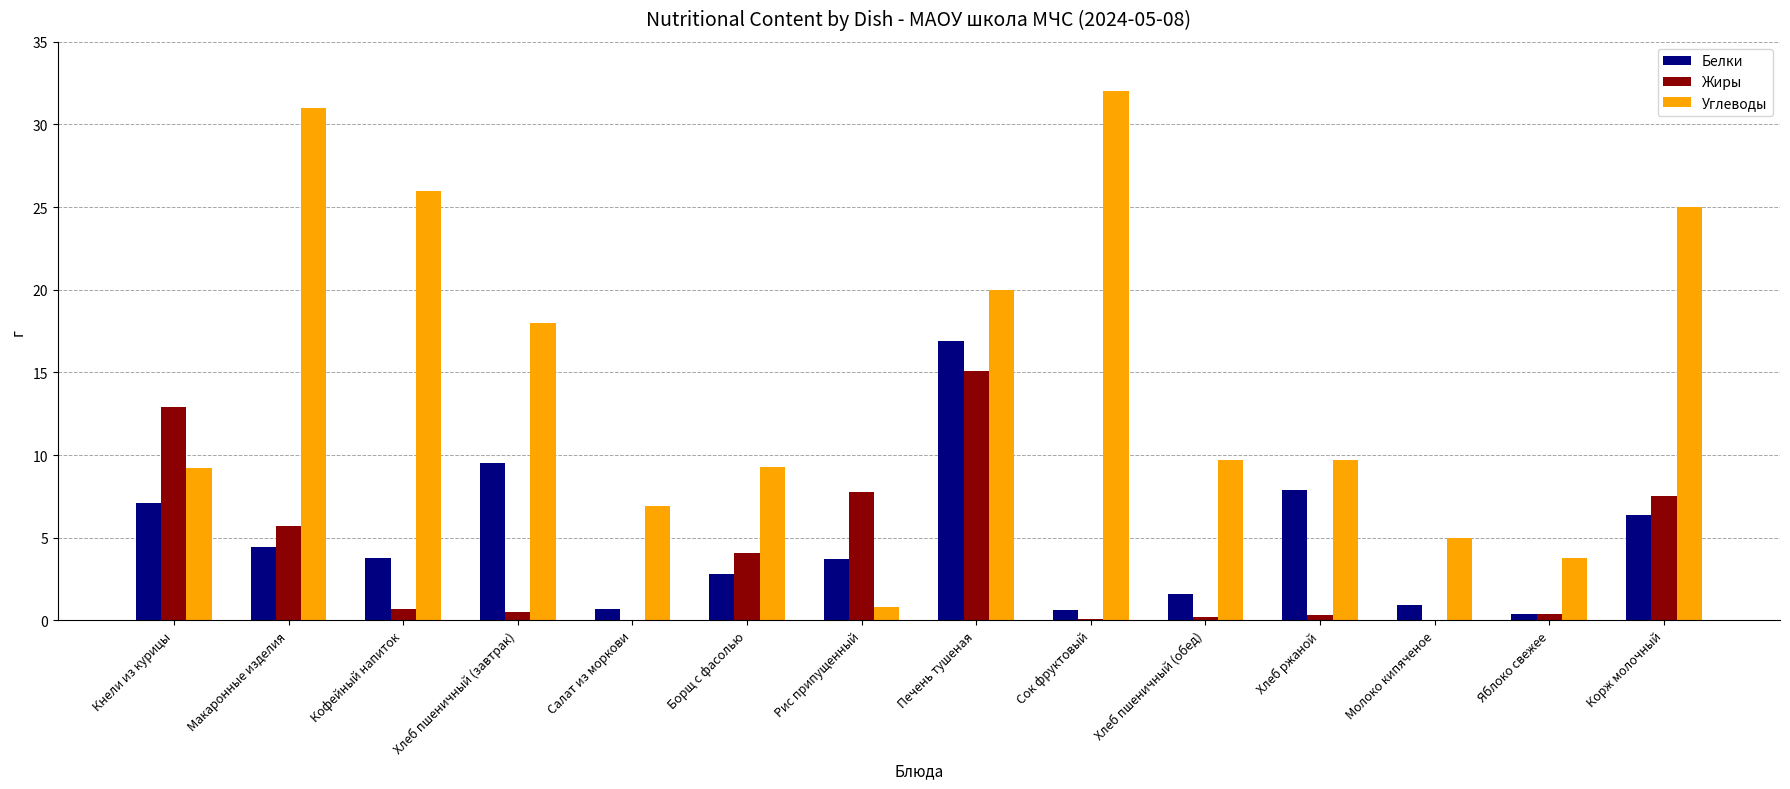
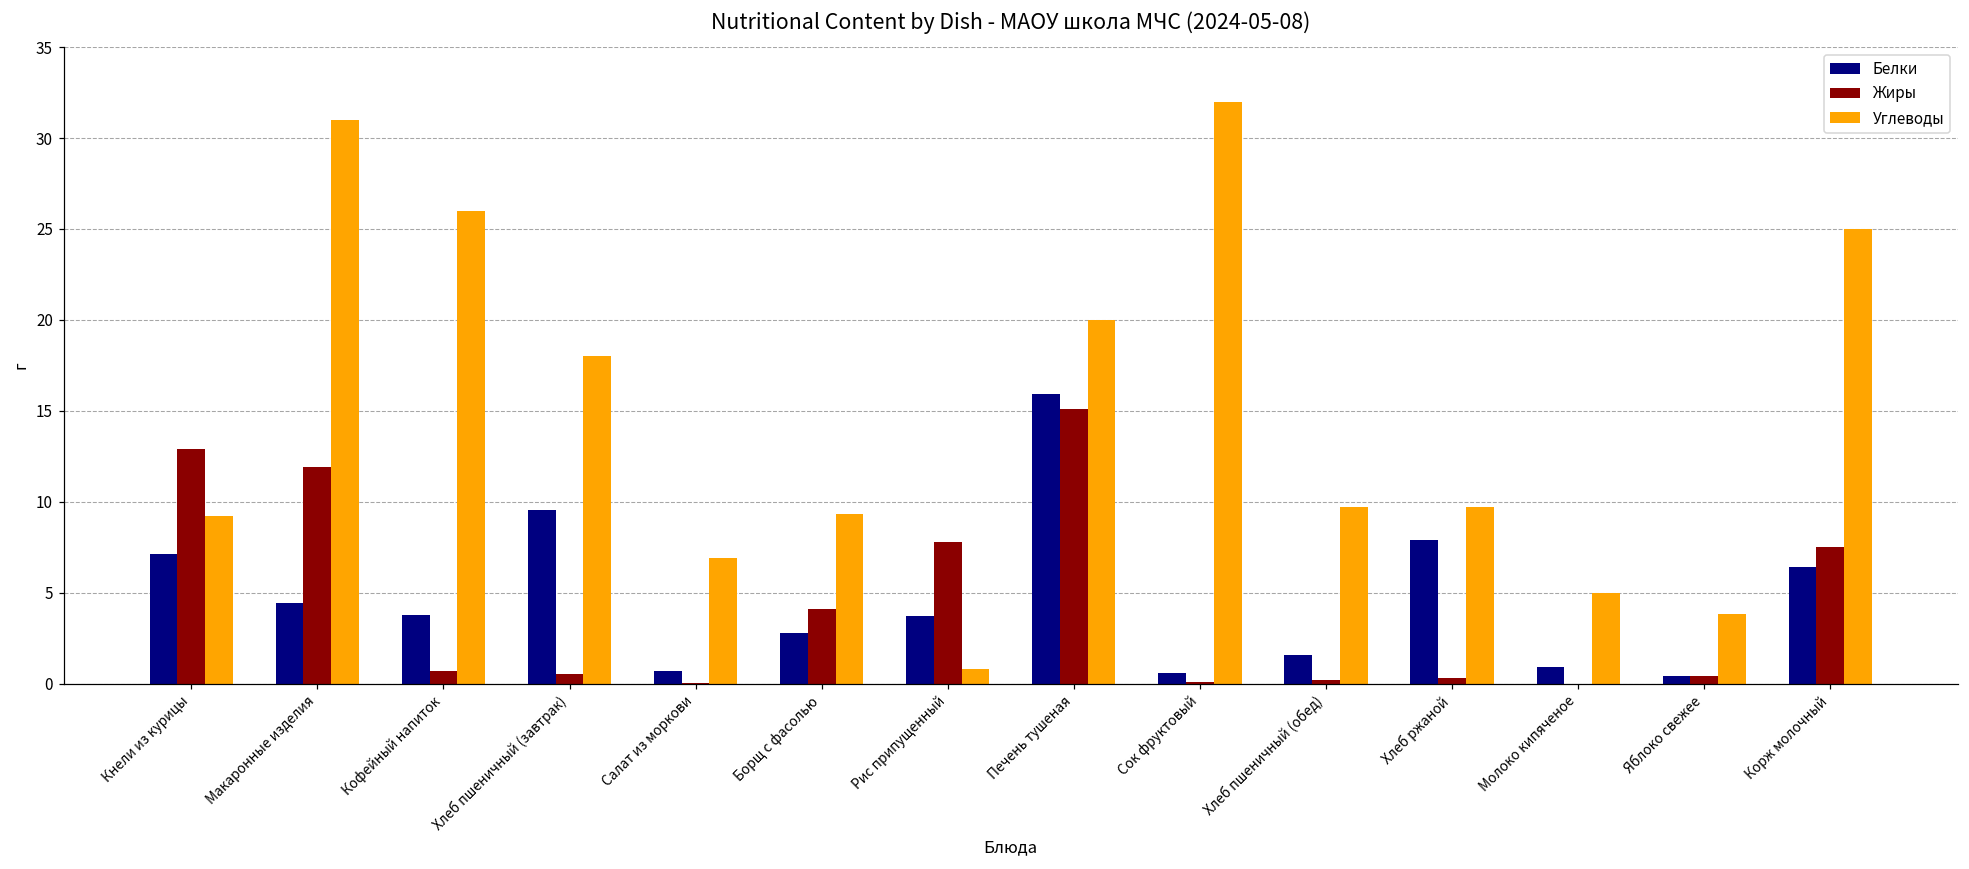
  {
    "Белки": {
      "Кнели из курицы": 7.1,
      "Макаронные изделия": 4.5,
      "Кофейный напиток": 3.8,
      "Хлеб пшеничный (завтрак)": 9.5,
      "Салат из моркови": 0.7,
      "Борщ с фасолью": 2.8,
      "Рис припущенный": 3.7,
-     "Печень тушеная": 16.9,
+     "Печень тушеная": 15.9,
      "Сок фруктовый": 0.6,
      "Хлеб пшеничный (обед)": 1.6,
      "Хлеб ржаной": 7.9,
      "Молоко кипяченое": 0.9,
      "Яблоко свежее": 0.4,
      "Корж молочный": 6.4
    },
    "Жиры": {
      "Кнели из курицы": 12.9,
-     "Макаронные изделия": 5.7,
+     "Макаронные изделия": 11.9,
      "Кофейный напиток": 0.7,
      "Хлеб пшеничный (завтрак)": 0.5,
      "Борщ с фасолью": 4.1,
      "Рис припущенный": 7.8,
      "Печень тушеная": 15.1,
      "Хлеб пшеничный (обед)": 0.2,
      "Хлеб ржаной": 0.3,
      "Молоко кипяченое": 0.0,
      "Яблоко свежее": 0.4,
      "Корж молочный": 7.5
    },
    "Углеводы": {
      "Кнели из курицы": 9.2,
      "Макаронные изделия": 31.0,
      "Кофейный напиток": 26.0,
      "Хлеб пшеничный (завтрак)": 18.0,
      "Салат из моркови": 6.9,
      "Борщ с фасолью": 9.3,
      "Рис припущенный": 0.8,
      "Печень тушеная": 20.0,
      "Сок фруктовый": 32.0,
      "Хлеб пшеничный (обед)": 9.7,
      "Хлеб ржаной": 9.7,
      "Молоко кипяченое": 5.0,
      "Яблоко свежее": 3.8,
      "Корж молочный": 25.0
    }
  }
